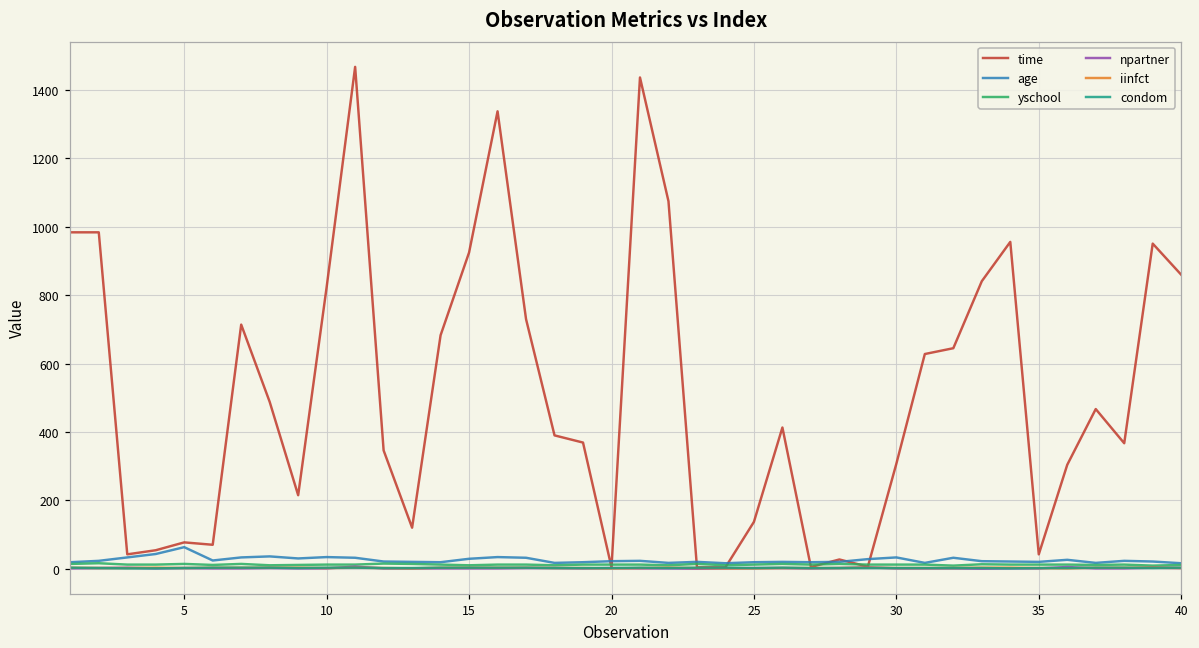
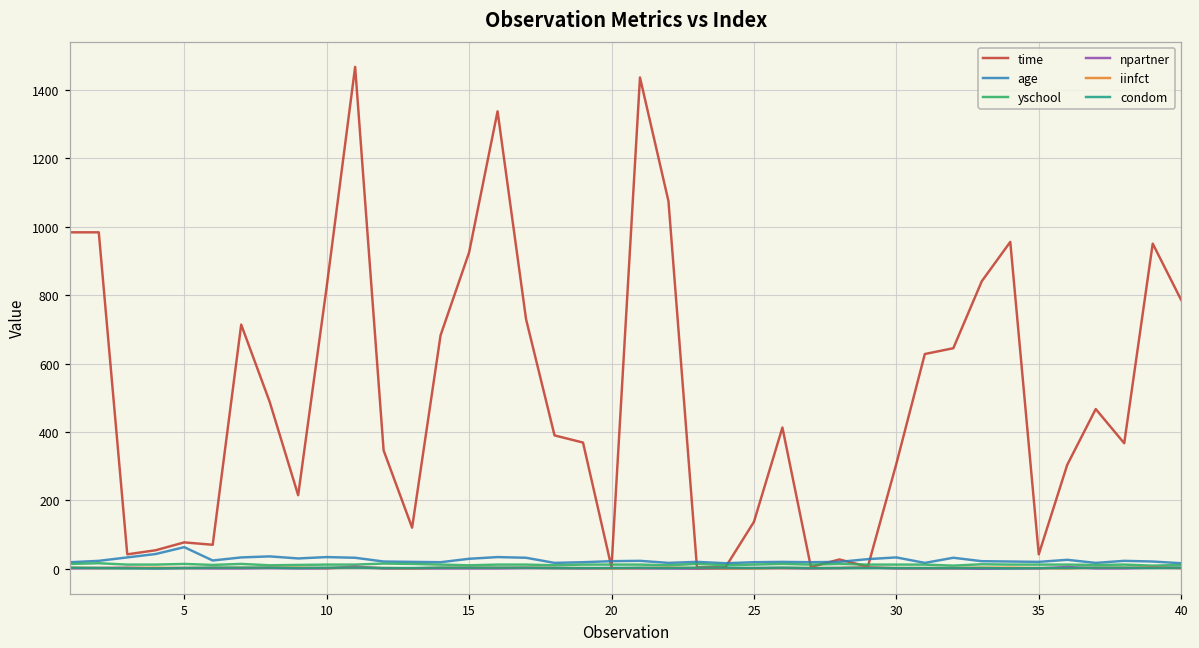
  {
    "time": {
      "5": 80,
      "10": 820,
      "15": 930,
      "25": 140,
      "30": 310,
      "35": 40,
-     "40": 860
+     "40": 790
    },
    "age": {
      "5": 60,
      "10": 30,
      "15": 30,
      "20": 20,
      "30": 30,
      "35": 20
    }
  }
